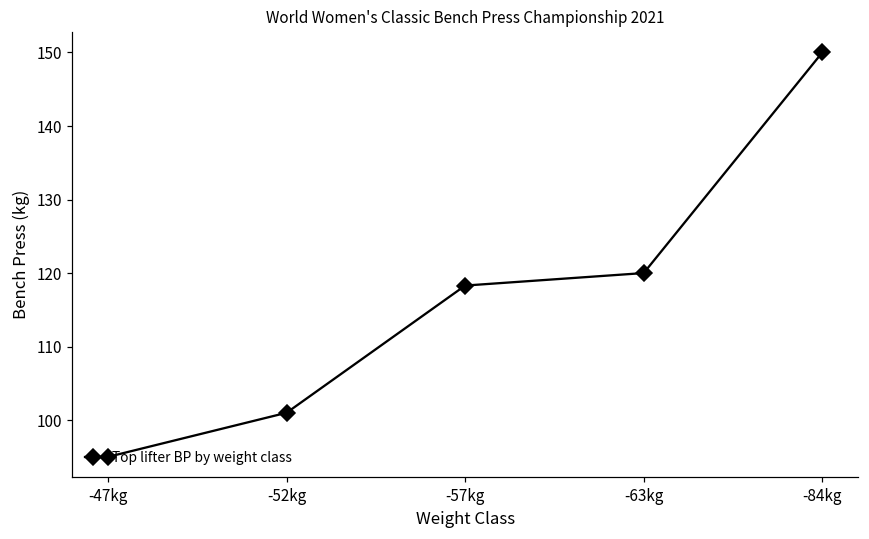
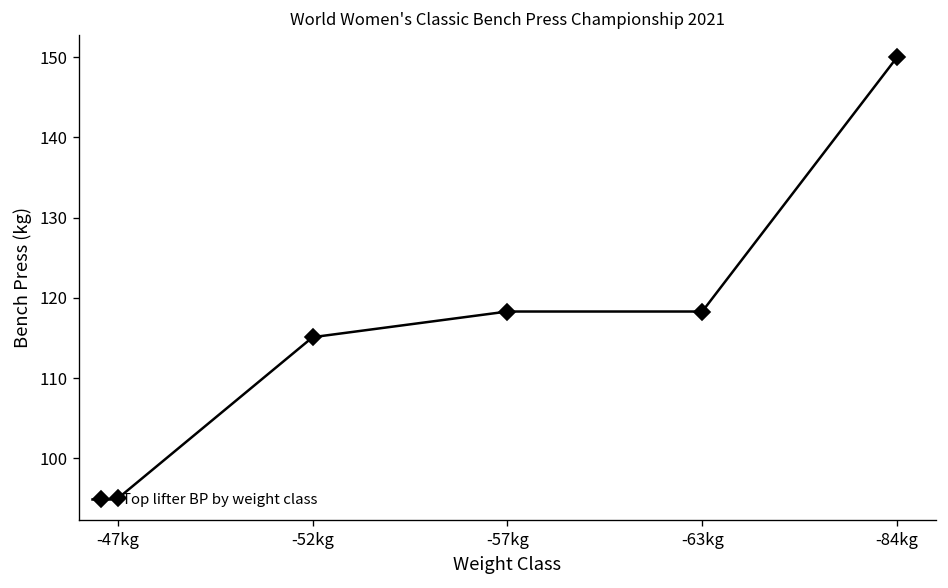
  {
    "-47kg": 95,
-   "-52kg": 101,
+   "-52kg": 115,
    "-57kg": 118,
-   "-63kg": 120,
+   "-63kg": 118,
    "-84kg": 150
  }
